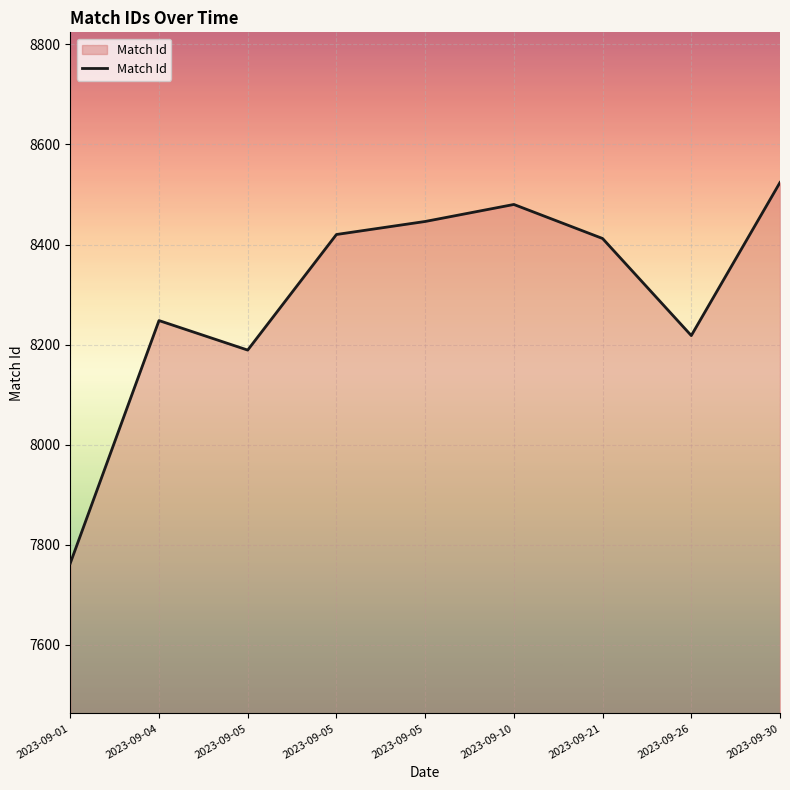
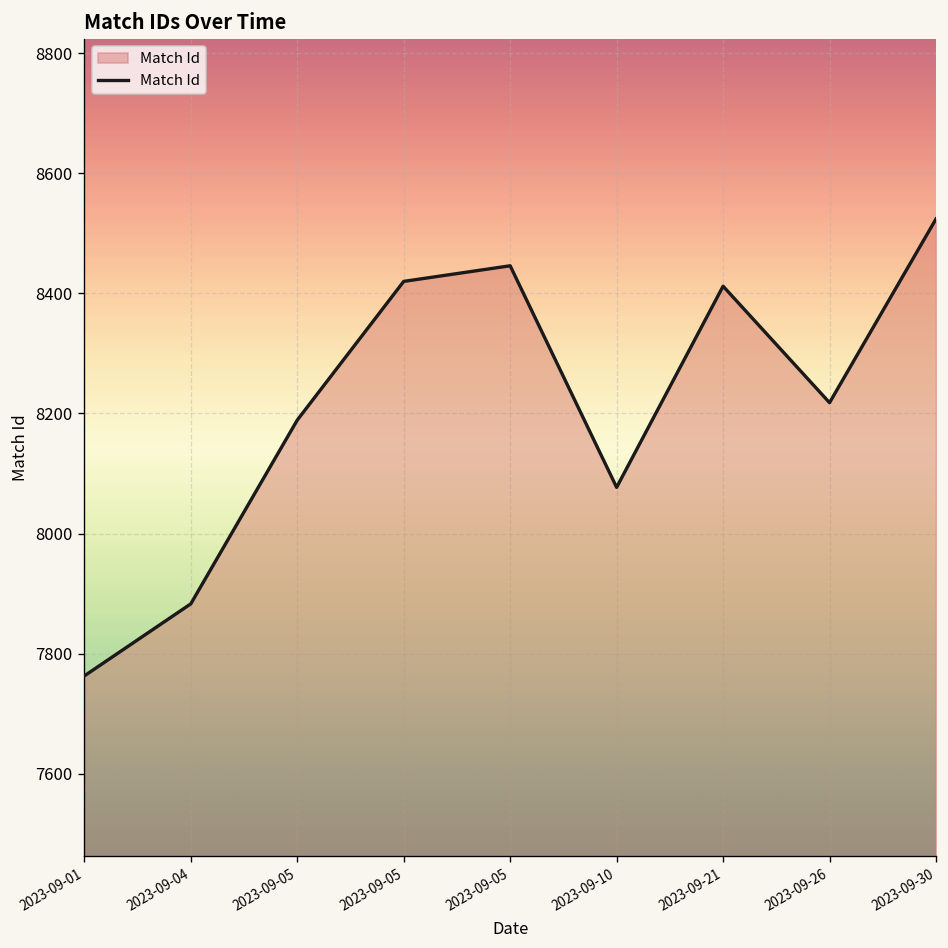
  {
    "2023-09-01": 7760,
-   "2023-09-04": 8250,
-   "2023-09-10": 8480,
+   "2023-09-04": 7880,
+   "2023-09-10": 8080,
    "2023-09-21": 8410,
    "2023-09-26": 8220,
    "2023-09-30": 8520
  }
